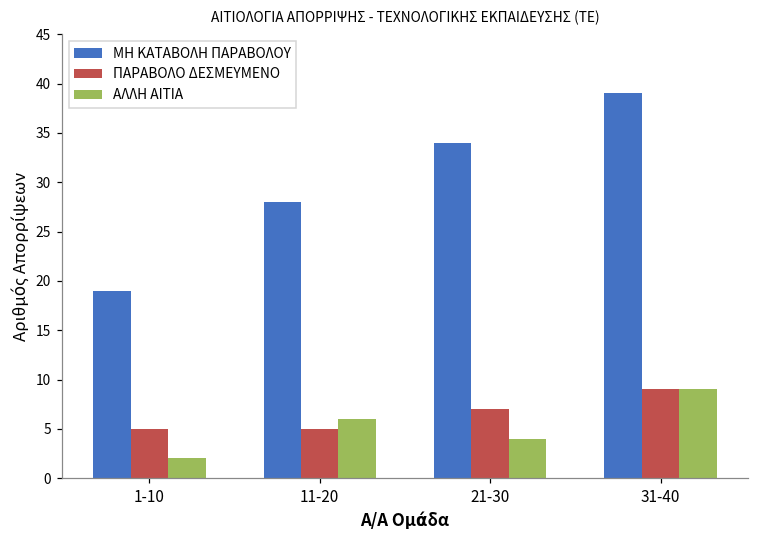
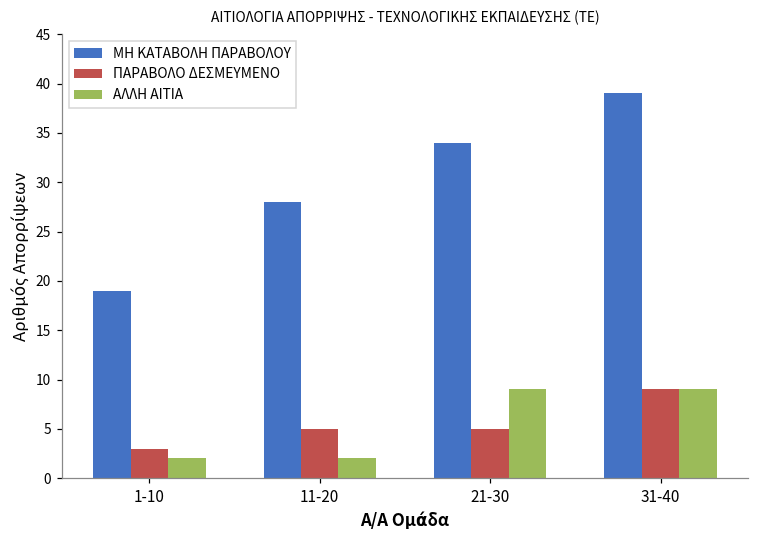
  {
    "ΜΗ ΚΑΤΑΒΟΛΗ ΠΑΡΑΒΟΛΟΥ": {
      "1-10": 19,
      "11-20": 28,
      "21-30": 34,
      "31-40": 39
    },
    "ΠΑΡΑΒΟΛΟ ΔΕΣΜΕΥΜΕΝΟ": {
-     "1-10": 5,
+     "1-10": 3,
      "11-20": 5,
-     "21-30": 7,
+     "21-30": 5,
      "31-40": 9
    },
    "ΑΛΛΗ ΑΙΤΙΑ": {
      "1-10": 2,
-     "11-20": 6,
-     "21-30": 4,
+     "11-20": 2,
+     "21-30": 9,
      "31-40": 9
    }
  }
